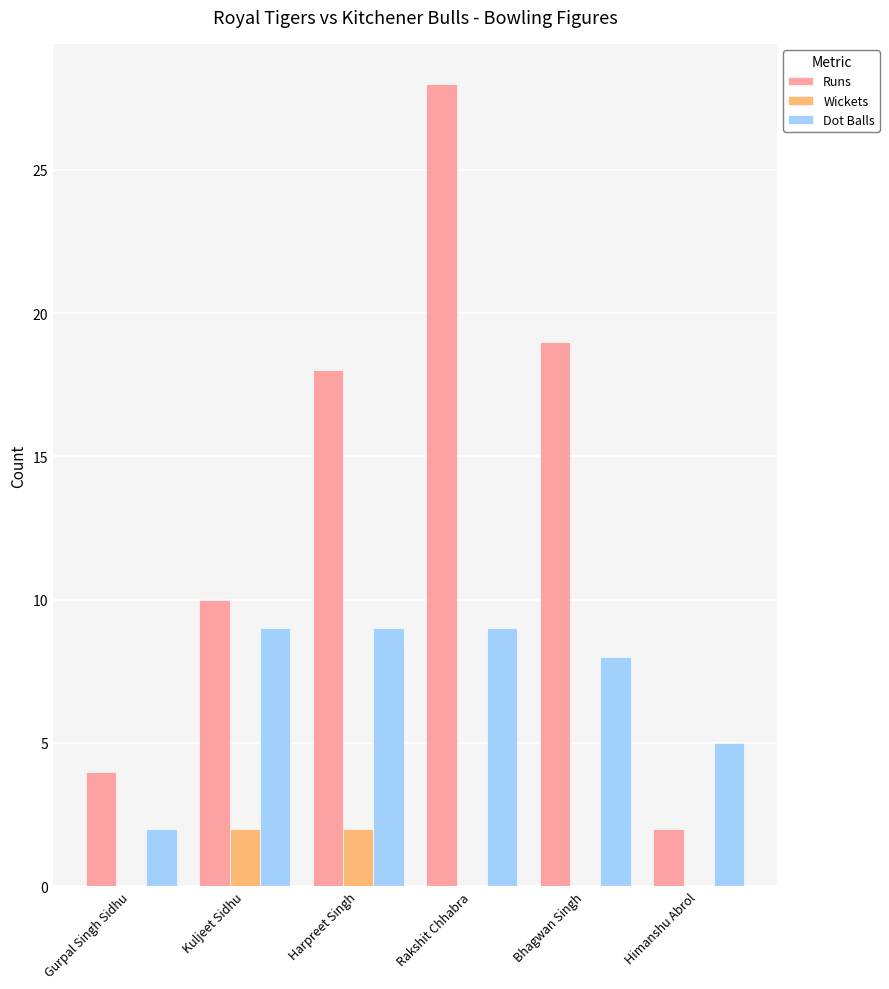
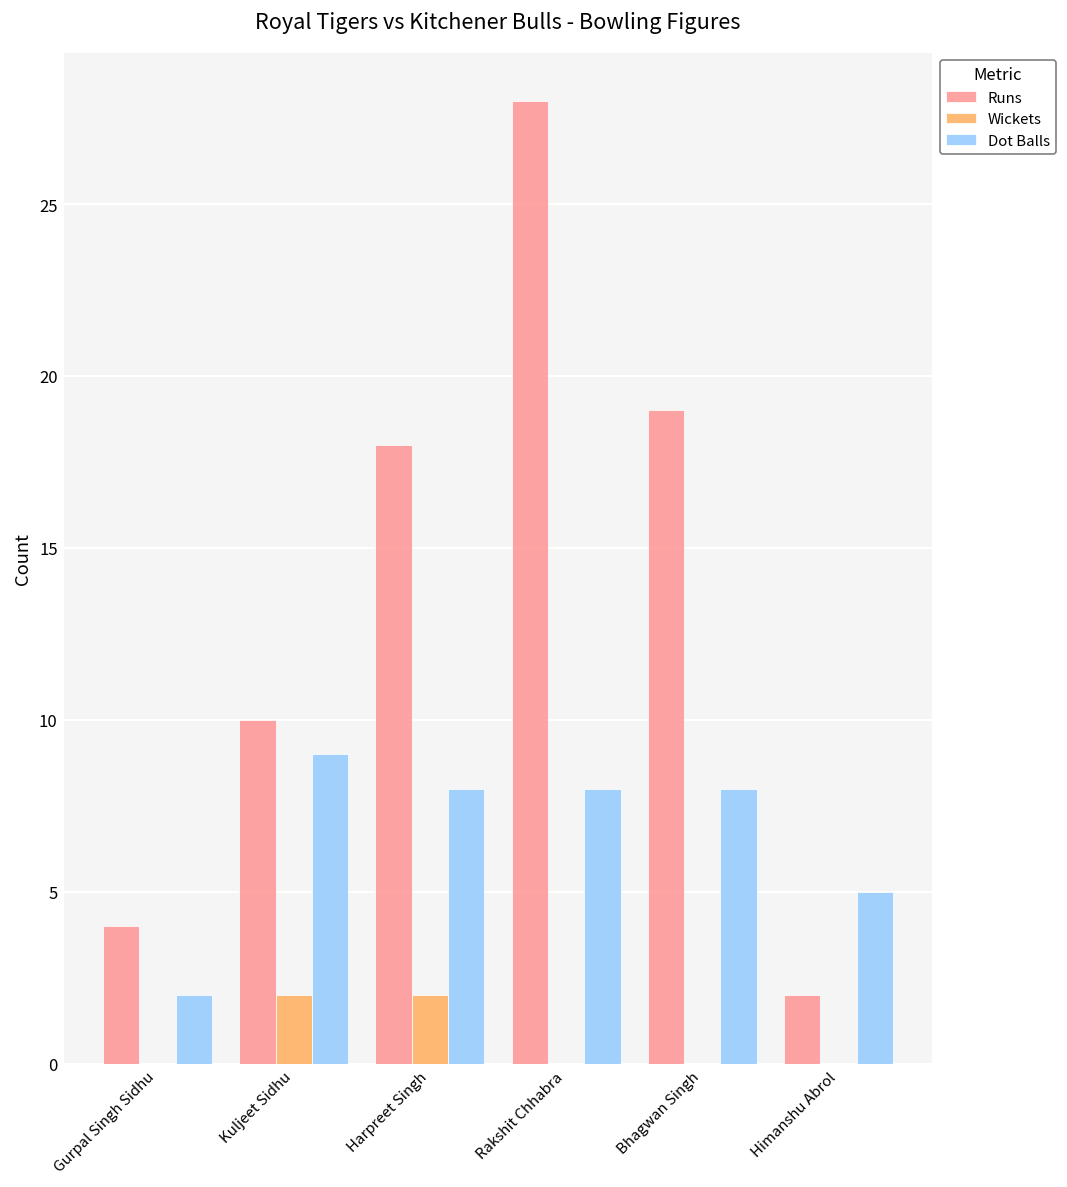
  {
    "Dot Balls": {
      "Gurpal Singh Sidhu": 2,
      "Kuljeet Sidhu": 9,
-     "Harpreet Singh": 9,
-     "Rakshit Chhabra": 9,
+     "Harpreet Singh": 8,
+     "Rakshit Chhabra": 8,
      "Bhagwan Singh": 8,
      "Himanshu Abrol": 5
    }
  }
